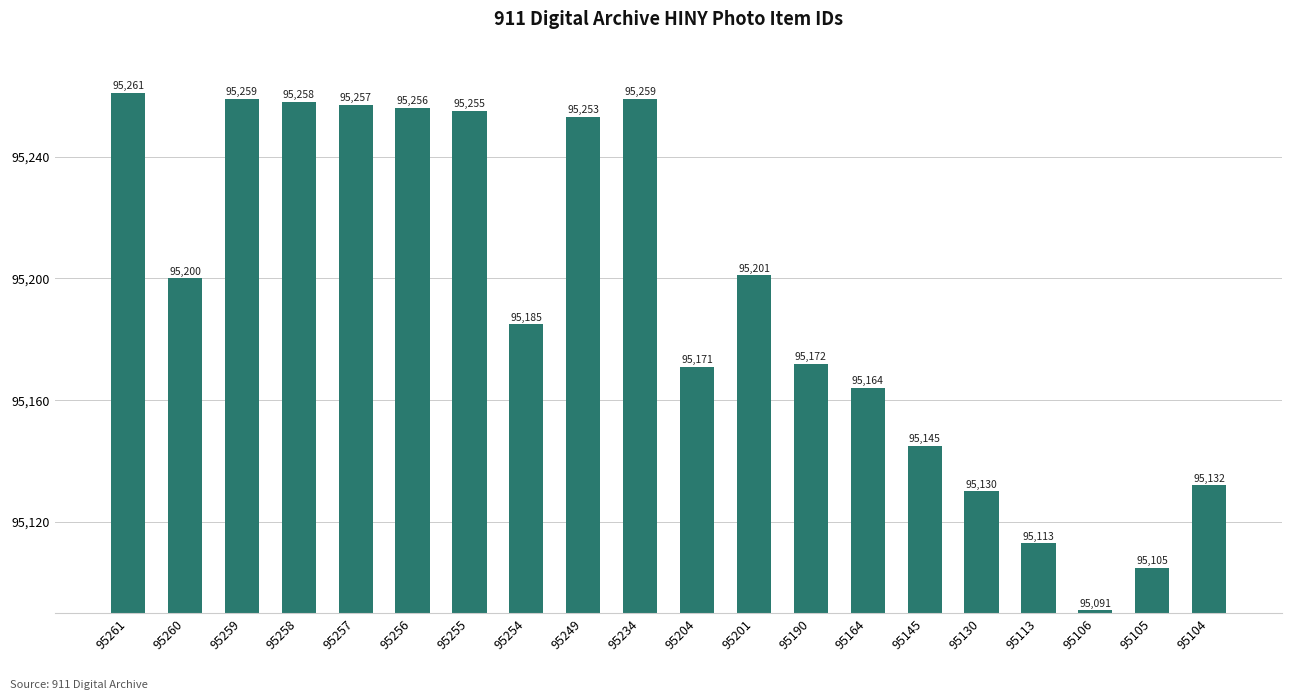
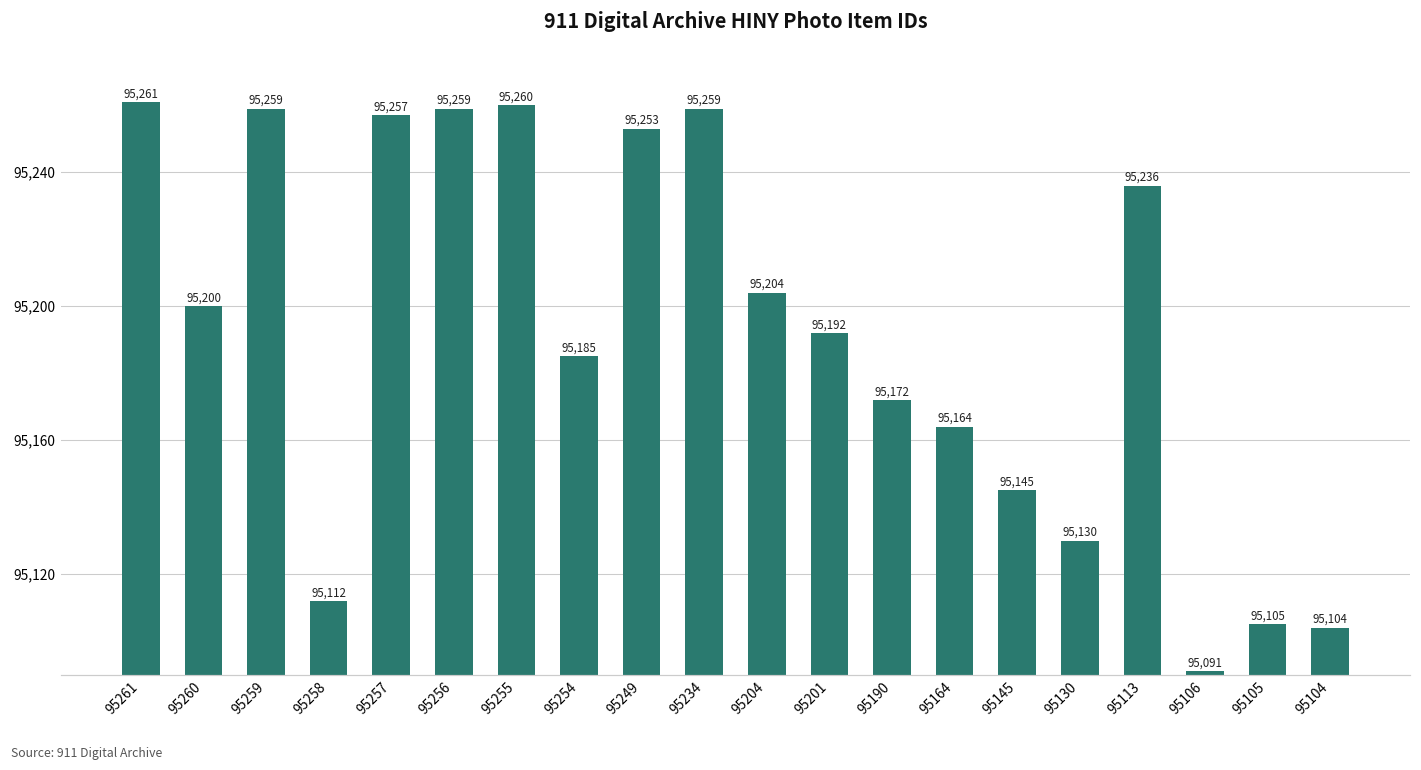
  {
    "95261": "95,261",
    "95260": "95,200",
    "95259": "95,259",
-   "95258": "95,258",
+   "95258": "95,112",
    "95257": "95,257",
-   "95256": "95,256",
-   "95255": "95,255",
+   "95256": "95,259",
+   "95255": "95,260",
    "95254": "95,185",
    "95249": "95,253",
    "95234": "95,259",
-   "95204": "95,171",
-   "95201": "95,201",
+   "95204": "95,204",
+   "95201": "95,192",
    "95190": "95,172",
    "95164": "95,164",
    "95145": "95,145",
    "95130": "95,130",
-   "95113": "95,113",
+   "95113": "95,236",
    "95106": "95,091",
    "95105": "95,105",
-   "95104": "95,132"
+   "95104": "95,104"
  }
